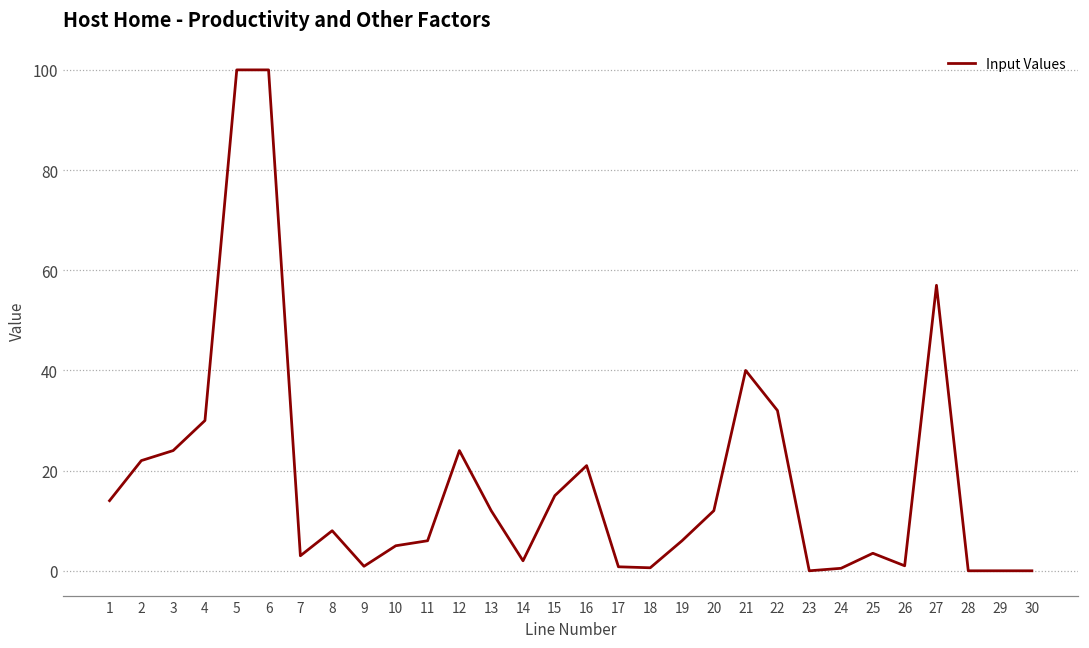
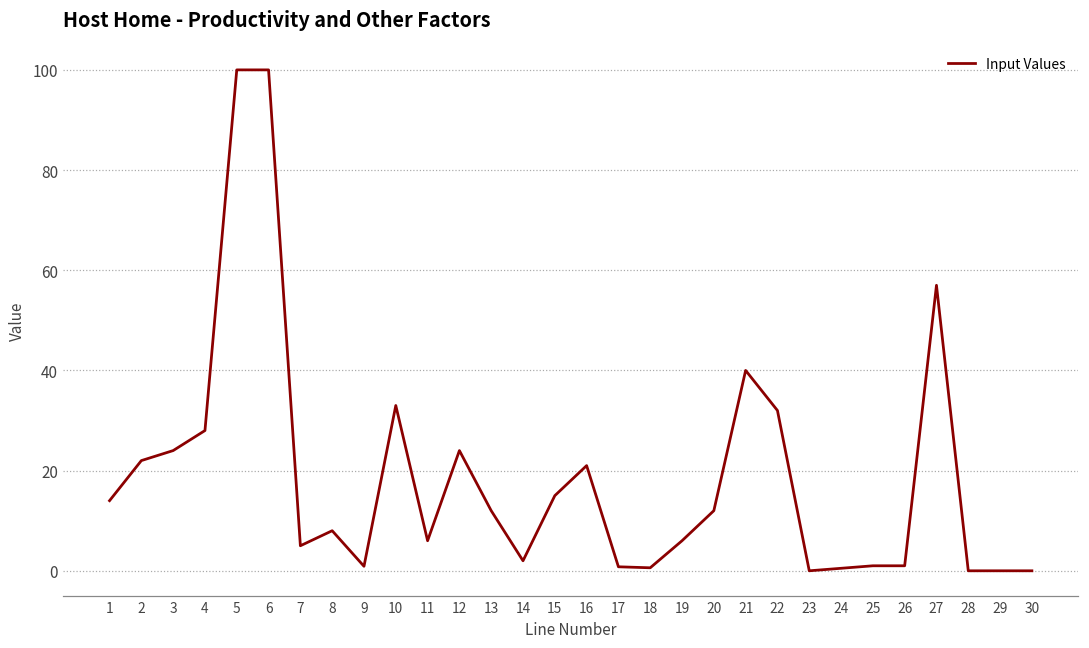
  {
    "1": 14,
    "2": 22,
    "3": 24,
-   "4": 30,
+   "4": 28,
    "5": 100,
    "6": 100,
-   "7": 3,
+   "7": 5,
    "8": 8,
    "9": 1,
-   "10": 5,
+   "10": 33,
    "11": 6,
    "12": 24,
    "13": 12,
    "14": 2,
    "15": 15,
    "16": 21,
    "17": 1,
    "18": 1,
    "19": 6,
    "20": 12,
    "21": 40,
    "22": 32,
    "23": 0,
    "24": 1,
-   "25": 4,
+   "25": 1,
    "26": 1,
    "27": 57,
    "28": 0,
    "29": 0,
    "30": 0
  }
